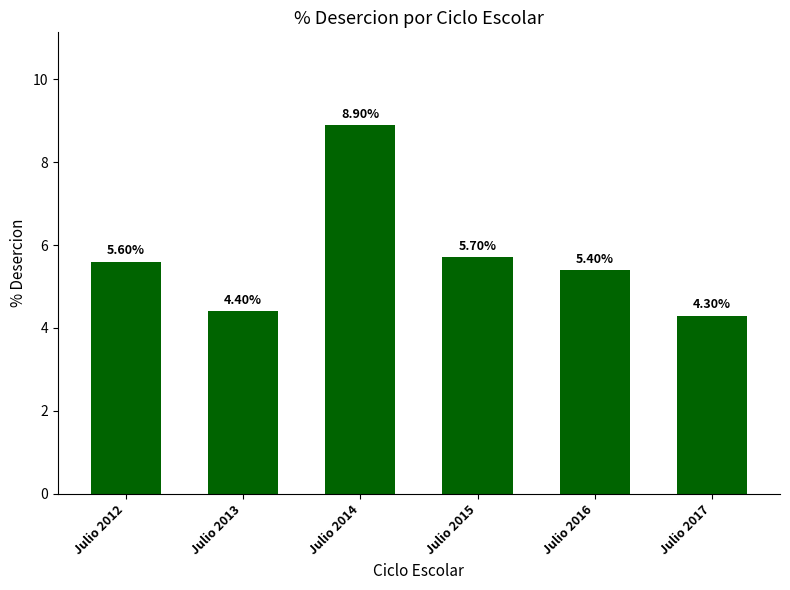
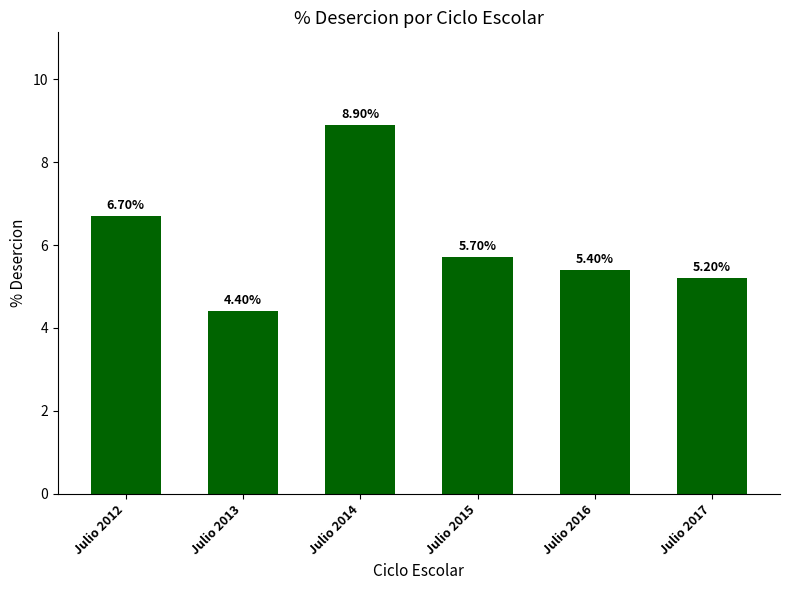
  {
-   "Julio 2012": "5.60%",
+   "Julio 2012": "6.70%",
    "Julio 2013": "4.40%",
    "Julio 2014": "8.90%",
    "Julio 2015": "5.70%",
    "Julio 2016": "5.40%",
-   "Julio 2017": "4.30%"
+   "Julio 2017": "5.20%"
  }
